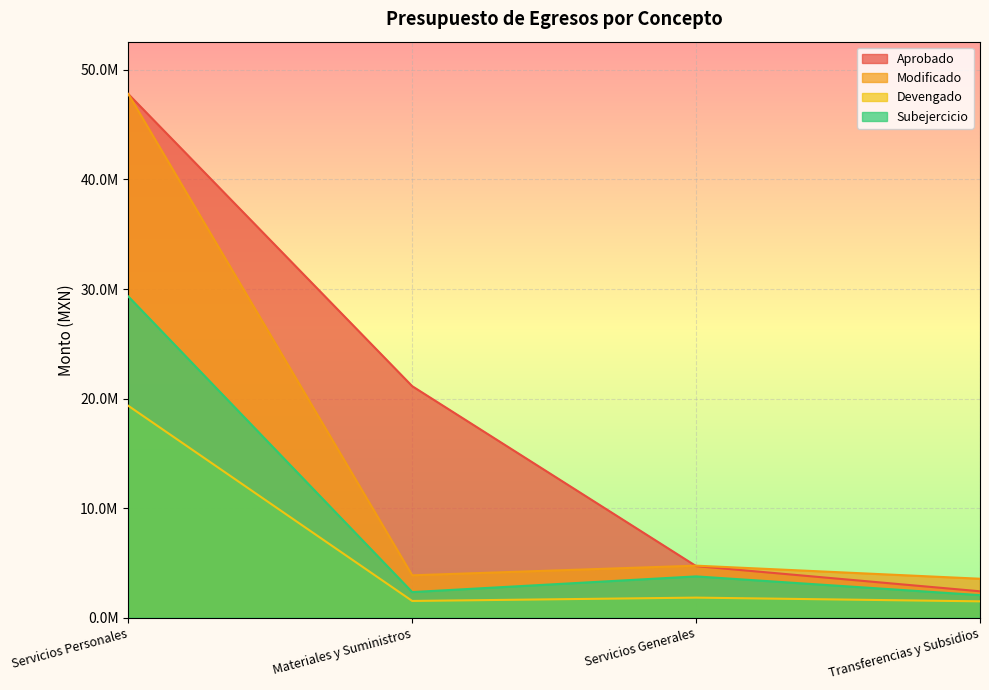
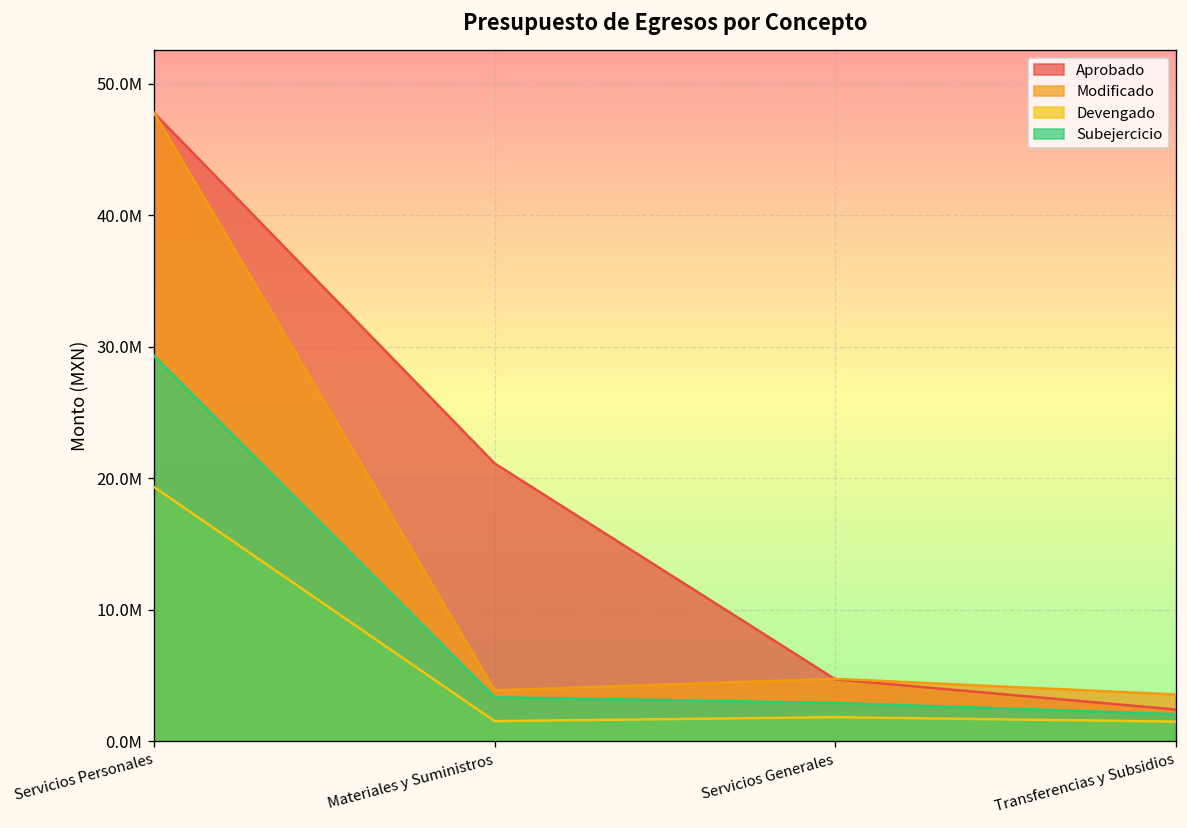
  {
    "Aprobado": {
      "Materiales y Suministros": 21100000,
      "Transferencias y Subsidios": 2400000
    },
    "Subejercicio": {
      "Servicios Personales": 29300000,
-     "Materiales y Suministros": 2300000,
-     "Servicios Generales": 3800000,
+     "Materiales y Suministros": 3400000,
+     "Servicios Generales": 2900000,
      "Transferencias y Subsidios": 2100000
    }
  }
